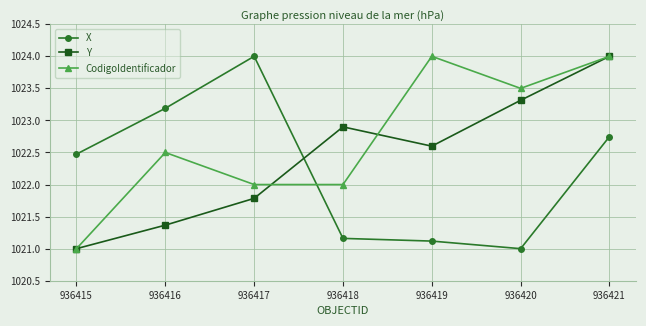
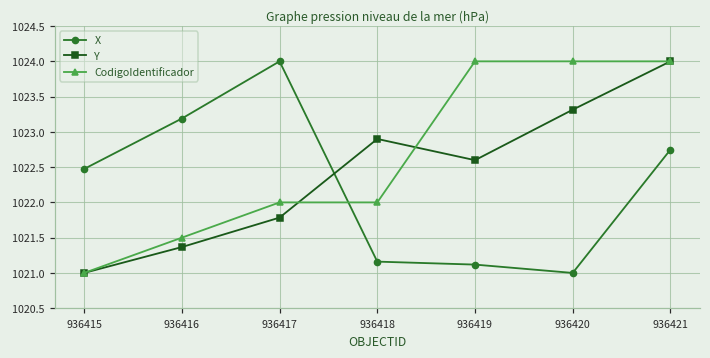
  {
    "CodigoIdentificador": {
-     "936416": 1022.5,
+     "936416": 1021.5,
      "936417": 1022.0,
      "936418": 1022.0,
      "936419": 1024.0,
-     "936420": 1023.5
+     "936420": 1024.0
    }
  }
